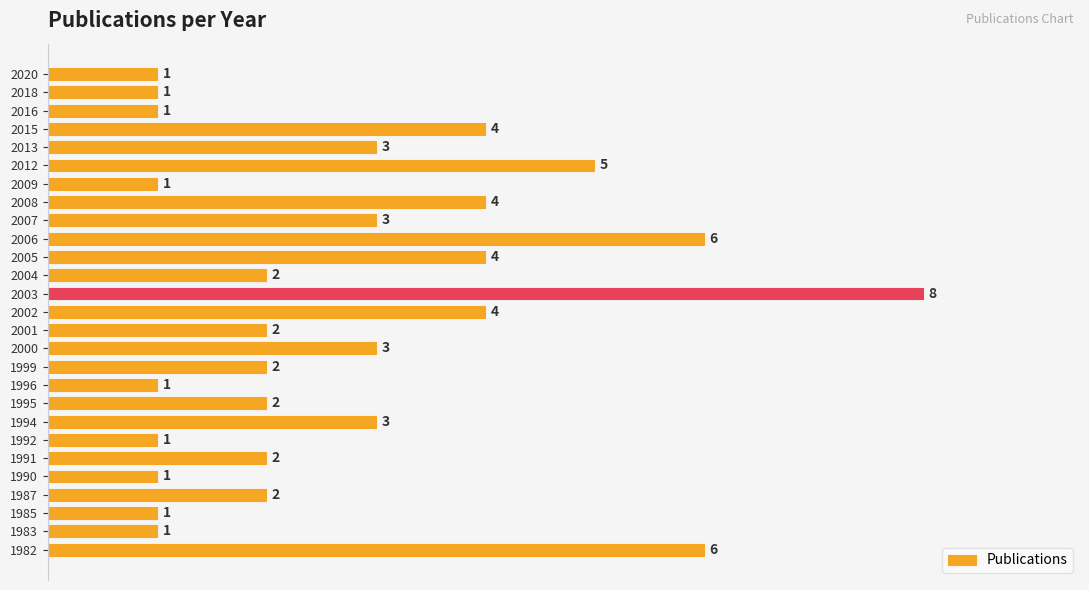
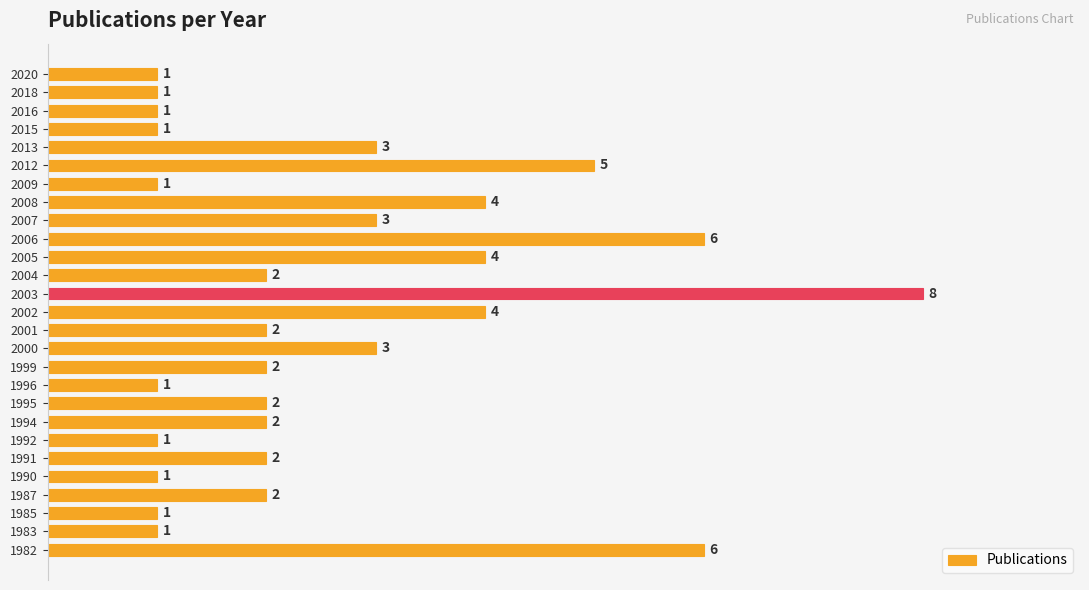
  {
    "2020": 1,
    "2018": 1,
    "2016": 1,
-   "2015": 4,
+   "2015": 1,
    "2013": 3,
    "2012": 5,
    "2009": 1,
    "2008": 4,
    "2007": 3,
    "2006": 6,
    "2005": 4,
    "2004": 2,
    "2003": 8,
    "2002": 4,
    "2001": 2,
    "2000": 3,
    "1999": 2,
    "1996": 1,
    "1995": 2,
-   "1994": 3,
+   "1994": 2,
    "1992": 1,
    "1991": 2,
    "1990": 1,
    "1987": 2,
    "1985": 1,
    "1983": 1,
    "1982": 6
  }
